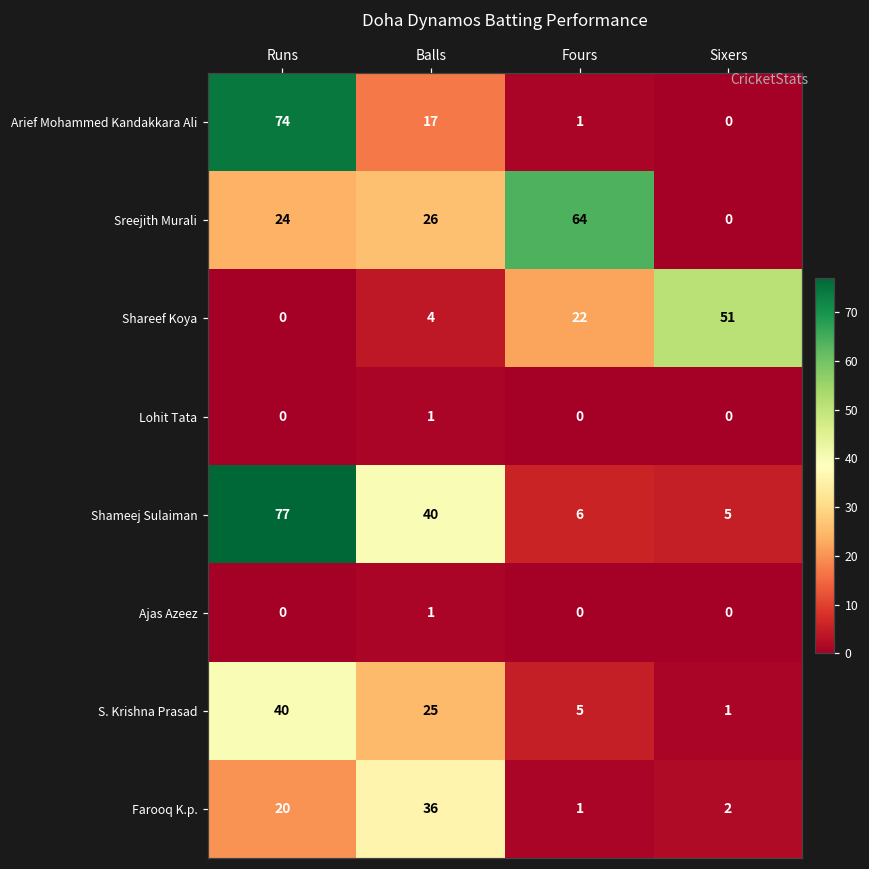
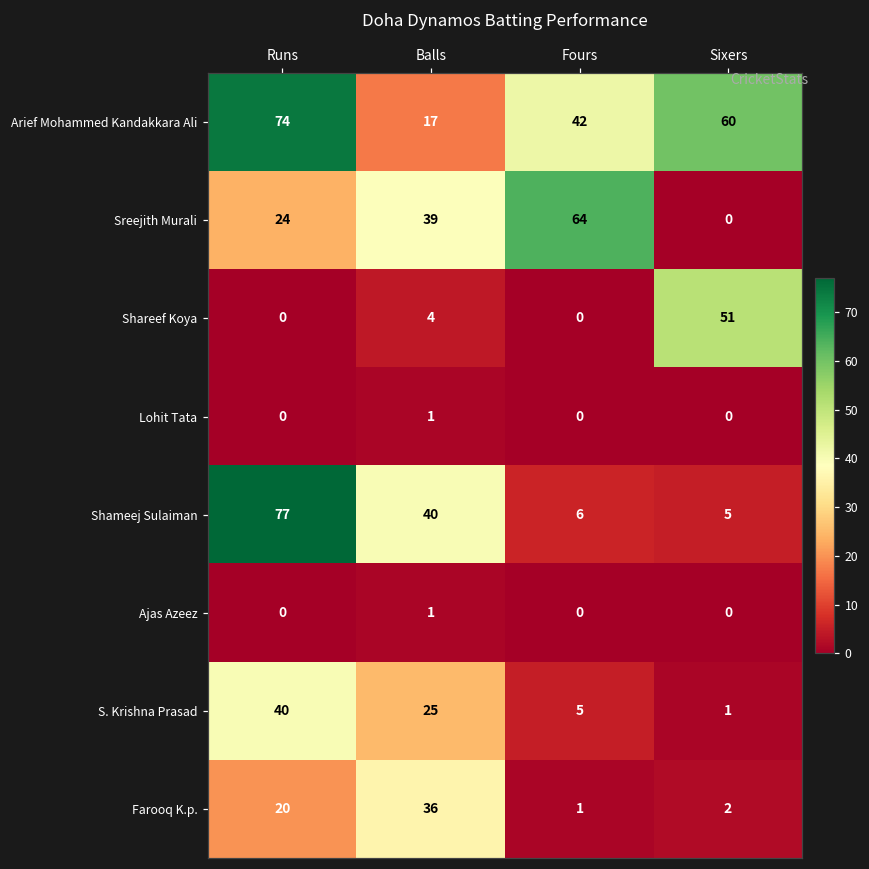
  {
    "Arief Mohammed Kandakkara Ali": {
      "Runs": 74,
      "Balls": 17,
-     "Fours": 1,
-     "Sixers": 0
+     "Fours": 42,
+     "Sixers": 60
    },
    "Sreejith Murali": {
      "Runs": 24,
-     "Balls": 26,
+     "Balls": 39,
      "Fours": 64,
      "Sixers": 0
    },
    "Shareef Koya": {
      "Runs": 0,
      "Balls": 4,
-     "Fours": 22,
+     "Fours": 0,
      "Sixers": 51
    },
    "Lohit Tata": {
      "Runs": 0,
      "Balls": 1,
      "Fours": 0,
      "Sixers": 0
    },
    "Shameej Sulaiman": {
      "Runs": 77,
      "Balls": 40,
      "Fours": 6,
      "Sixers": 5
    },
    "Ajas Azeez": {
      "Runs": 0,
      "Balls": 1,
      "Fours": 0,
      "Sixers": 0
    },
    "S. Krishna Prasad": {
      "Runs": 40,
      "Balls": 25,
      "Fours": 5,
      "Sixers": 1
    },
    "Farooq K.p.": {
      "Runs": 20,
      "Balls": 36,
      "Fours": 1,
      "Sixers": 2
    }
  }
